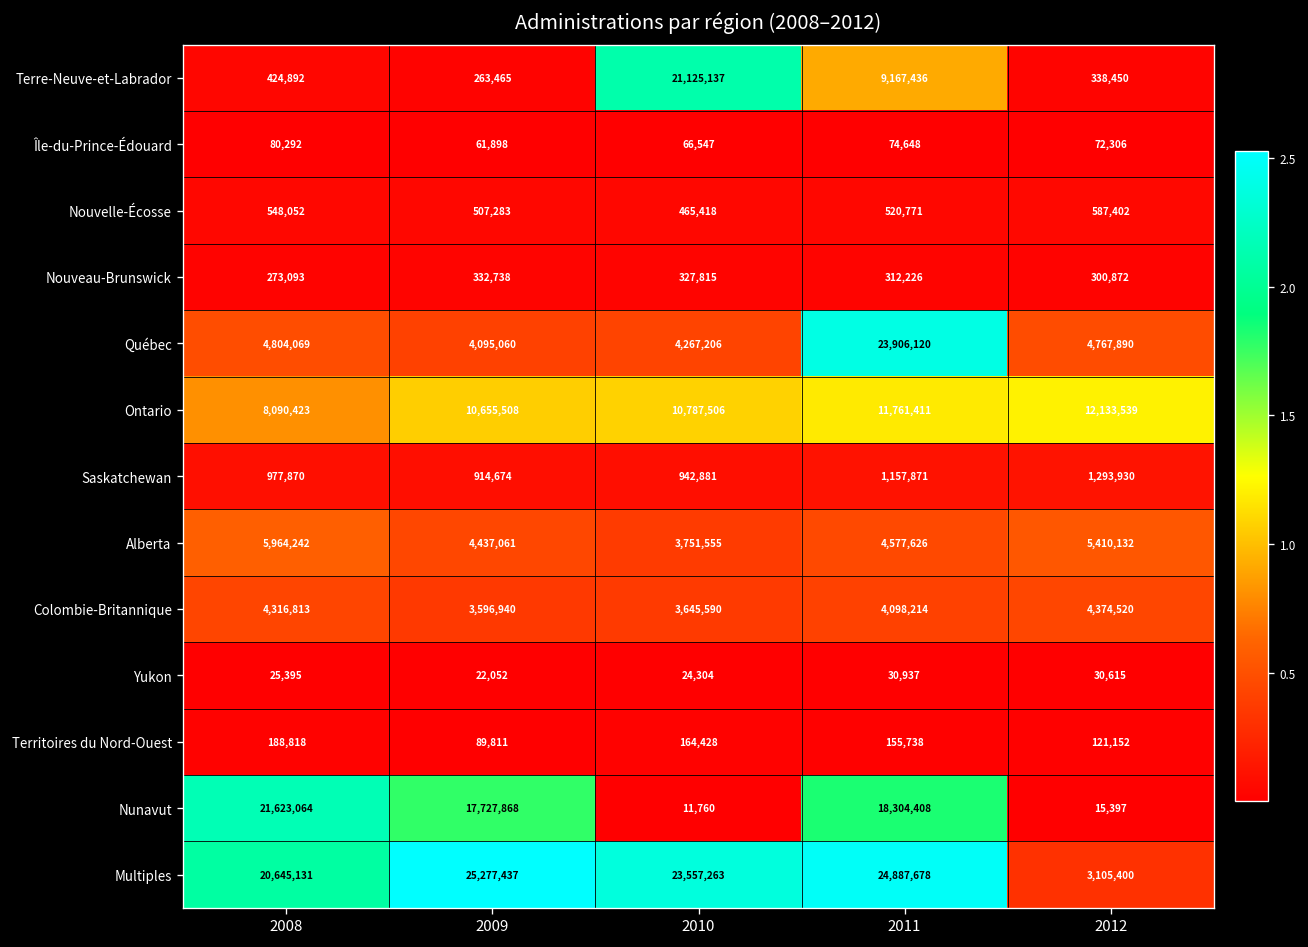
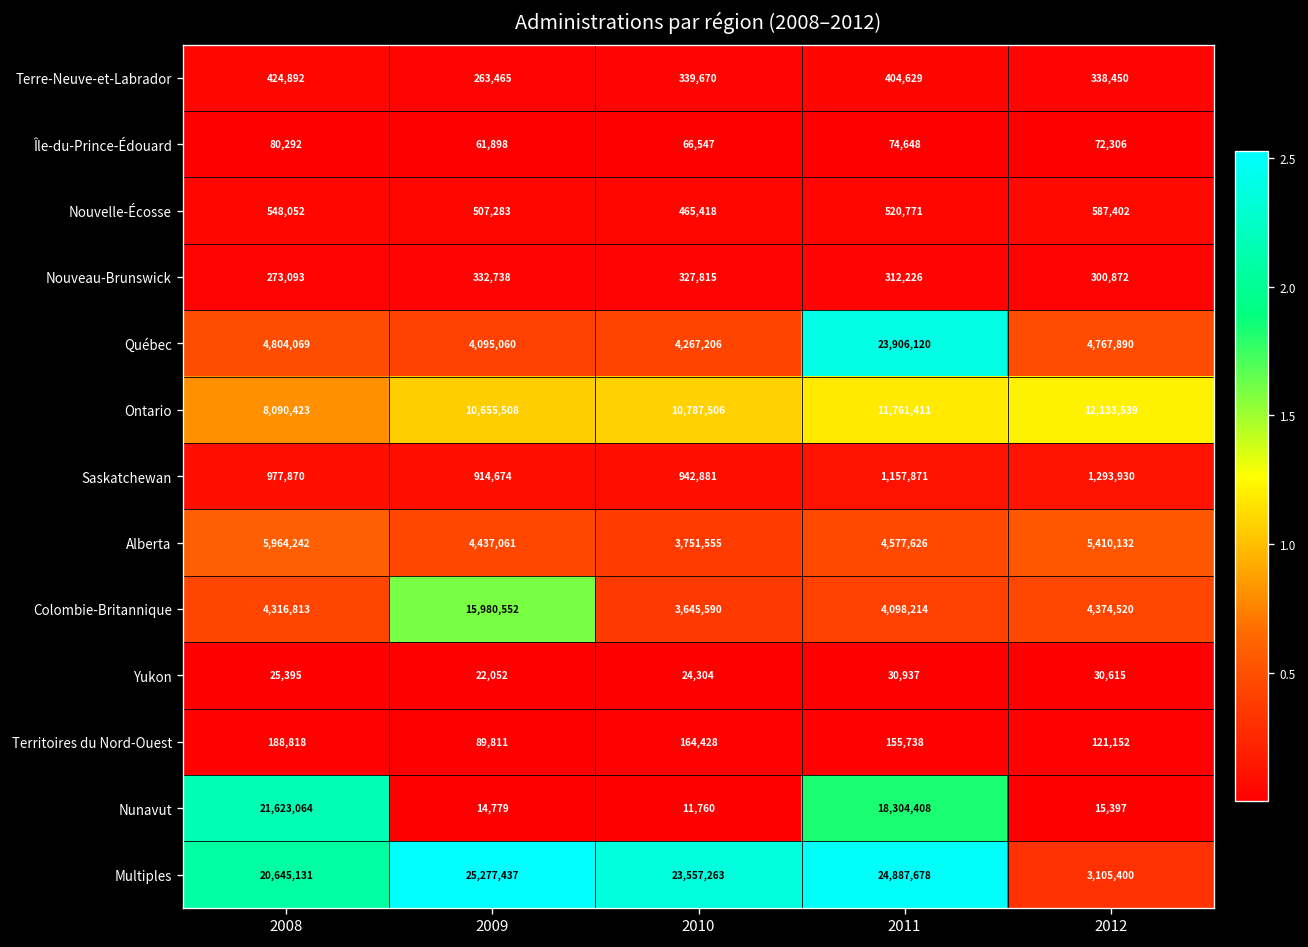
  {
    "Terre-Neuve-et-Labrador": {
      "2008": "424,892",
      "2009": "263,465",
-     "2010": "21,125,137",
-     "2011": "9,167,436",
+     "2010": "339,670",
+     "2011": "404,629",
      "2012": "338,450"
    },
    "Île-du-Prince-Édouard": {
      "2008": "80,292",
      "2009": "61,898",
      "2010": "66,547",
      "2011": "74,648",
      "2012": "72,306"
    },
    "Nouvelle-Écosse": {
      "2008": "548,052",
      "2009": "507,283",
      "2010": "465,418",
      "2011": "520,771",
      "2012": "587,402"
    },
    "Nouveau-Brunswick": {
      "2008": "273,093",
      "2009": "332,738",
      "2010": "327,815",
      "2011": "312,226",
      "2012": "300,872"
    },
    "Québec": {
      "2008": "4,804,069",
      "2009": "4,095,060",
      "2010": "4,267,206",
      "2011": "23,906,120",
      "2012": "4,767,890"
    },
    "Ontario": {
      "2008": "8,090,423",
      "2009": "10,655,508",
      "2010": "10,787,506",
      "2011": "11,761,411",
      "2012": "12,133,539"
    },
    "Saskatchewan": {
      "2008": "977,870",
      "2009": "914,674",
      "2010": "942,881",
      "2011": "1,157,871",
      "2012": "1,293,930"
    },
    "Alberta": {
      "2008": "5,964,242",
      "2009": "4,437,061",
      "2010": "3,751,555",
      "2011": "4,577,626",
      "2012": "5,410,132"
    },
    "Colombie-Britannique": {
      "2008": "4,316,813",
-     "2009": "3,596,940",
+     "2009": "15,980,552",
      "2010": "3,645,590",
      "2011": "4,098,214",
      "2012": "4,374,520"
    },
    "Yukon": {
      "2008": "25,395",
      "2009": "22,052",
      "2010": "24,304",
      "2011": "30,937",
      "2012": "30,615"
    },
    "Territoires du Nord-Ouest": {
      "2008": "188,818",
      "2009": "89,811",
      "2010": "164,428",
      "2011": "155,738",
      "2012": "121,152"
    },
    "Nunavut": {
      "2008": "21,623,064",
-     "2009": "17,727,868",
+     "2009": "14,779",
      "2010": "11,760",
      "2011": "18,304,408",
      "2012": "15,397"
    },
    "Multiples": {
      "2008": "20,645,131",
      "2009": "25,277,437",
      "2010": "23,557,263",
      "2011": "24,887,678",
      "2012": "3,105,400"
    }
  }
